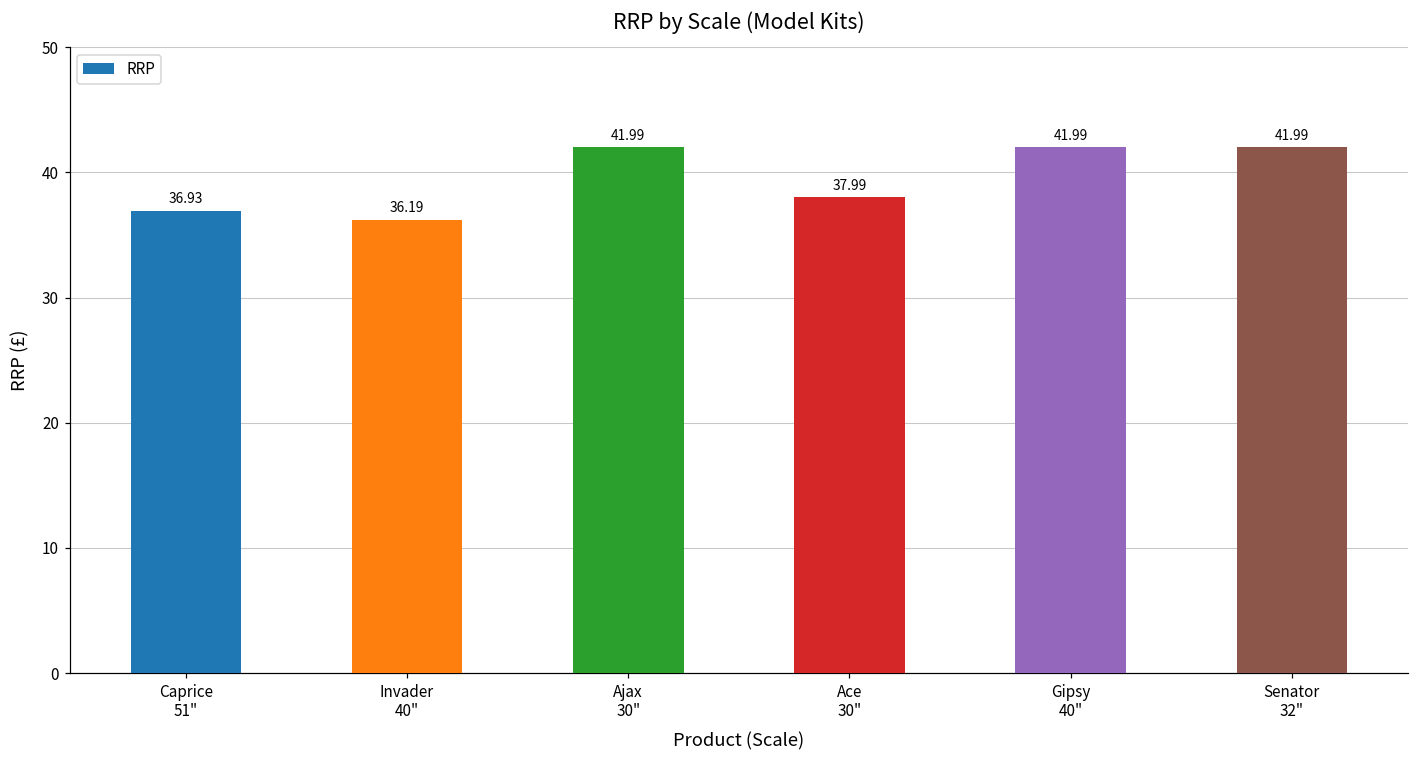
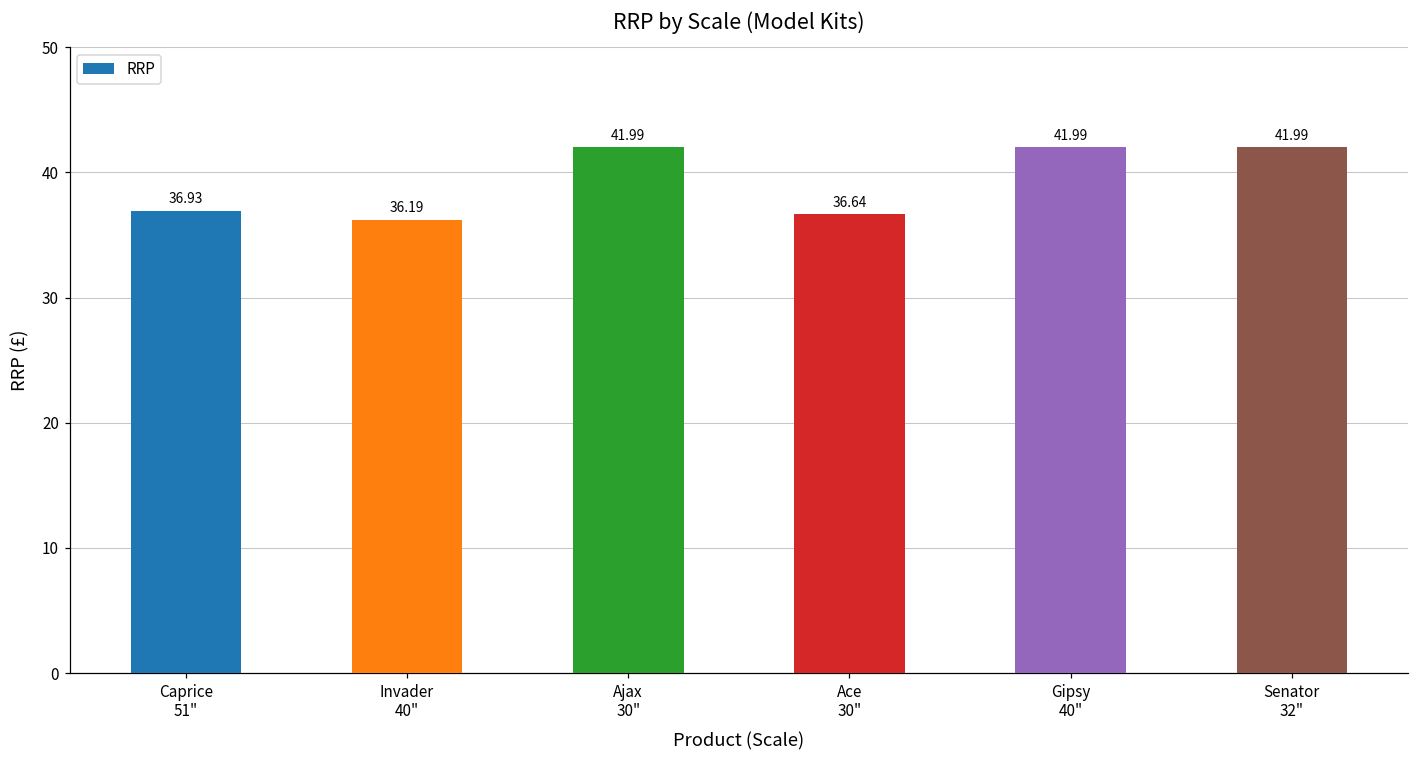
  {
    "Caprice 51\"": 36.93,
    "Invader 40\"": 36.19,
    "Ajax 30\"": 41.99,
-   "Ace 30\"": 37.99,
+   "Ace 30\"": 36.64,
    "Gipsy 40\"": 41.99,
    "Senator 32\"": 41.99
  }
